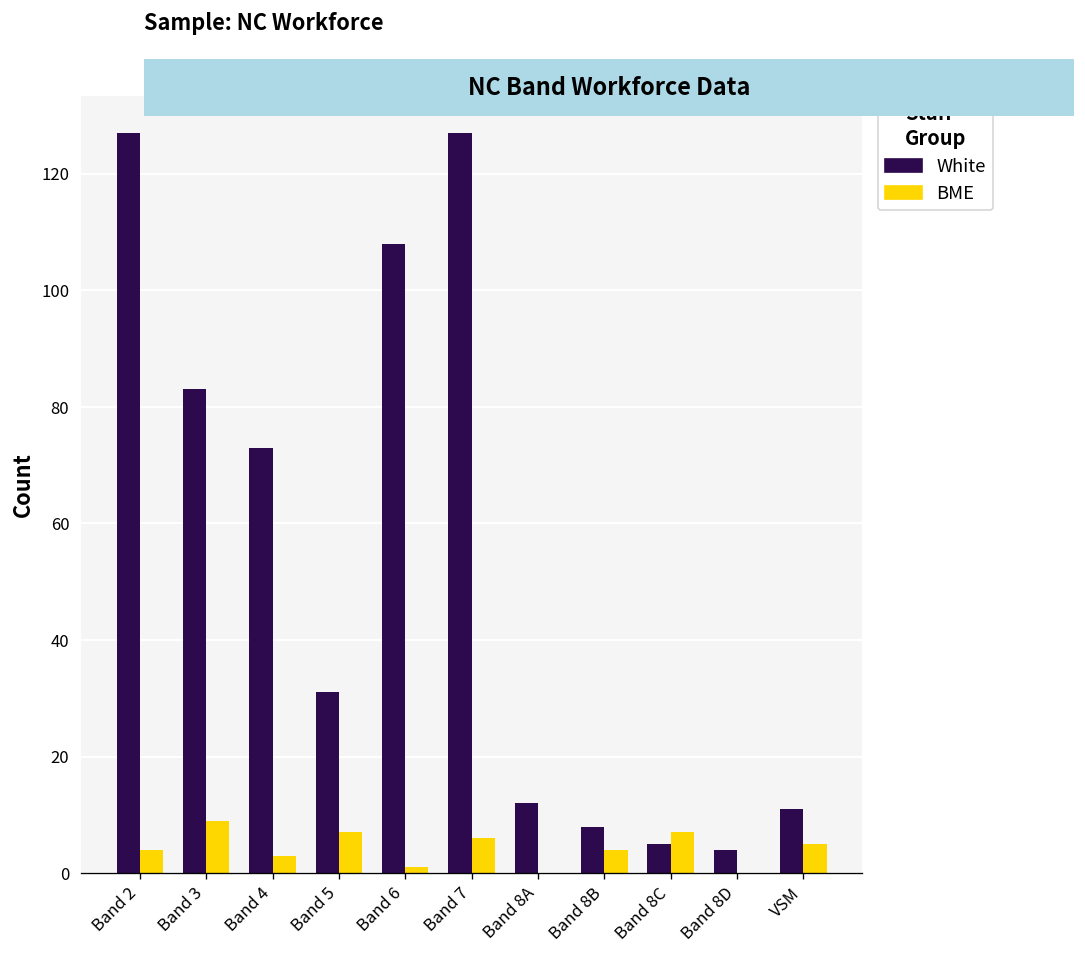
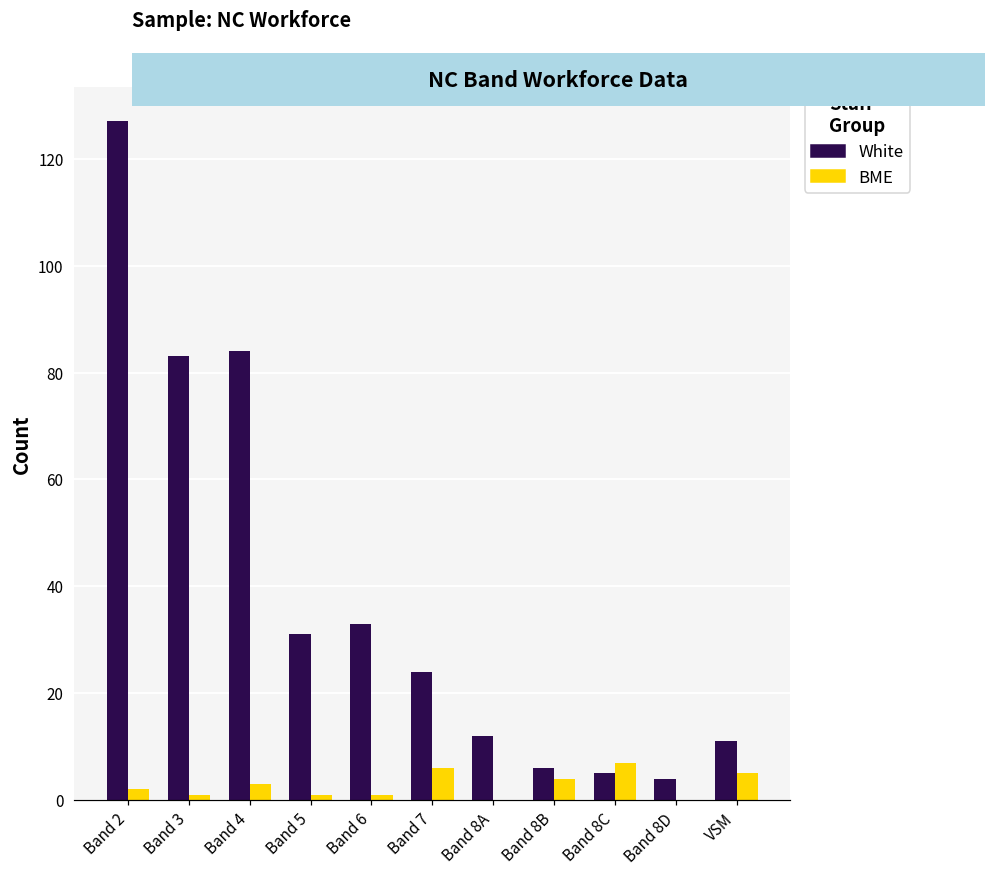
  {
    "White": {
      "Band 2": 127,
      "Band 3": 83,
-     "Band 4": 73,
+     "Band 4": 84,
      "Band 5": 31,
-     "Band 6": 108,
-     "Band 7": 127,
+     "Band 6": 33,
+     "Band 7": 24,
      "Band 8A": 12,
-     "Band 8B": 8,
+     "Band 8B": 6,
      "Band 8C": 5,
      "Band 8D": 4,
      "VSM": 11
    },
    "BME": {
-     "Band 2": 4,
-     "Band 3": 9,
+     "Band 2": 2,
+     "Band 3": 1,
      "Band 4": 3,
-     "Band 5": 7,
+     "Band 5": 1,
      "Band 6": 1,
      "Band 7": 6,
      "Band 8A": 0,
      "Band 8B": 4,
      "Band 8C": 7,
      "Band 8D": 0,
      "VSM": 5
    }
  }
